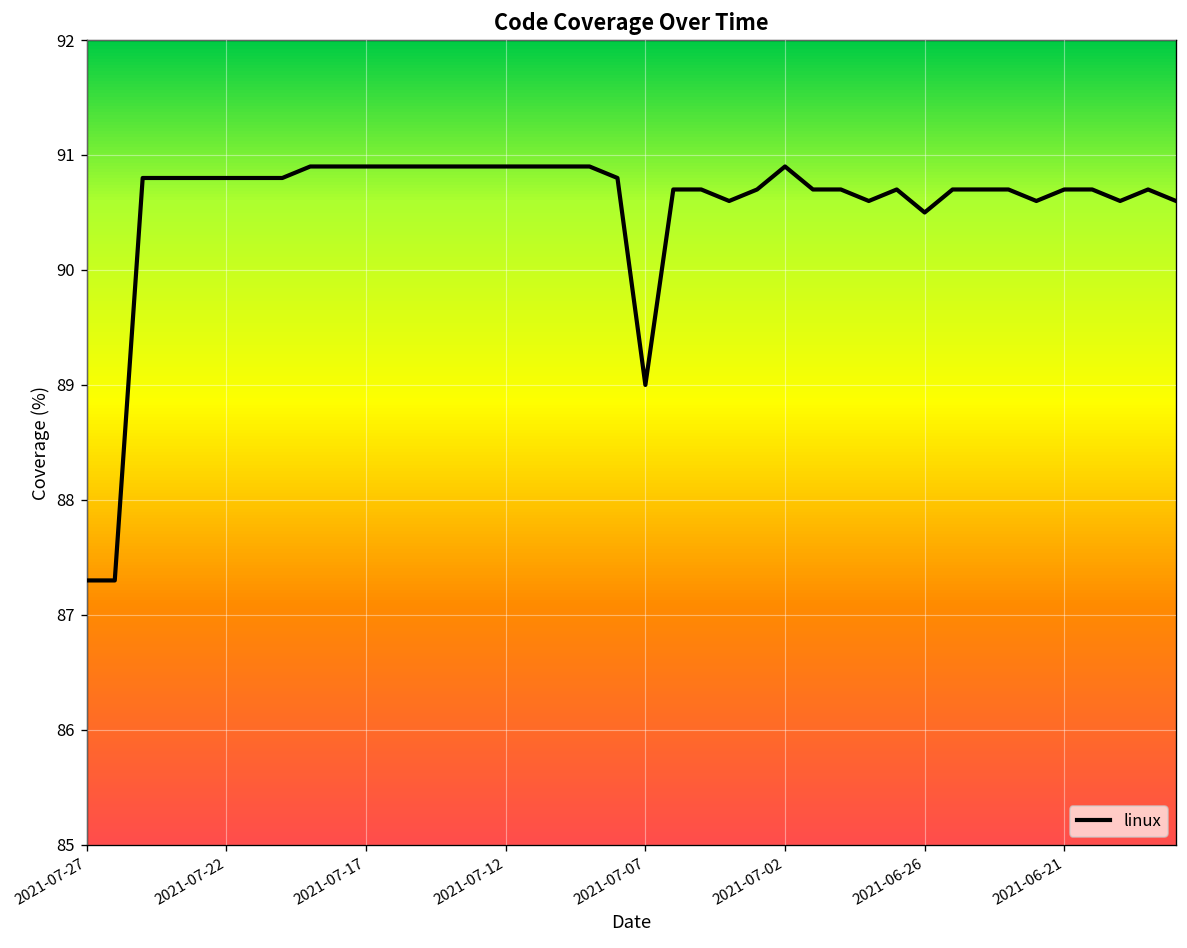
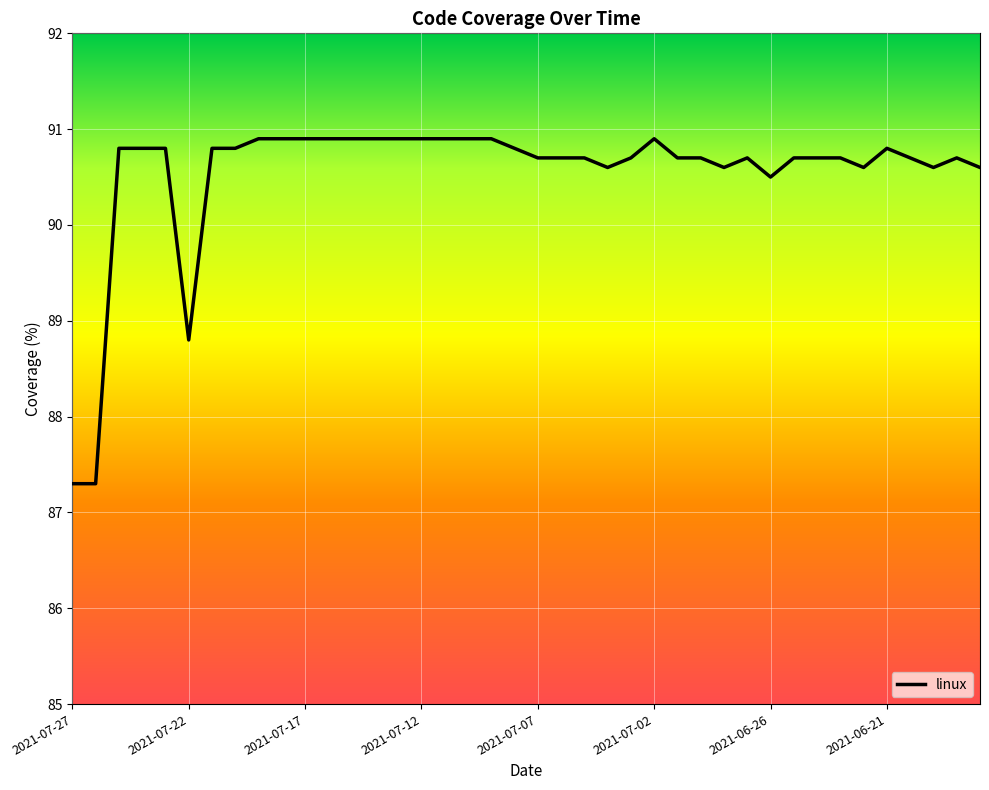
  {
    "2021-07-27": 87.3,
-   "2021-07-22": 90.8,
+   "2021-07-22": 88.8,
    "2021-07-17": 90.9,
    "2021-07-12": 90.9,
-   "2021-07-07": 89.0,
+   "2021-07-07": 90.7,
    "2021-07-02": 90.9,
    "2021-06-26": 90.5,
-   "2021-06-21": 90.7
+   "2021-06-21": 90.8
  }
